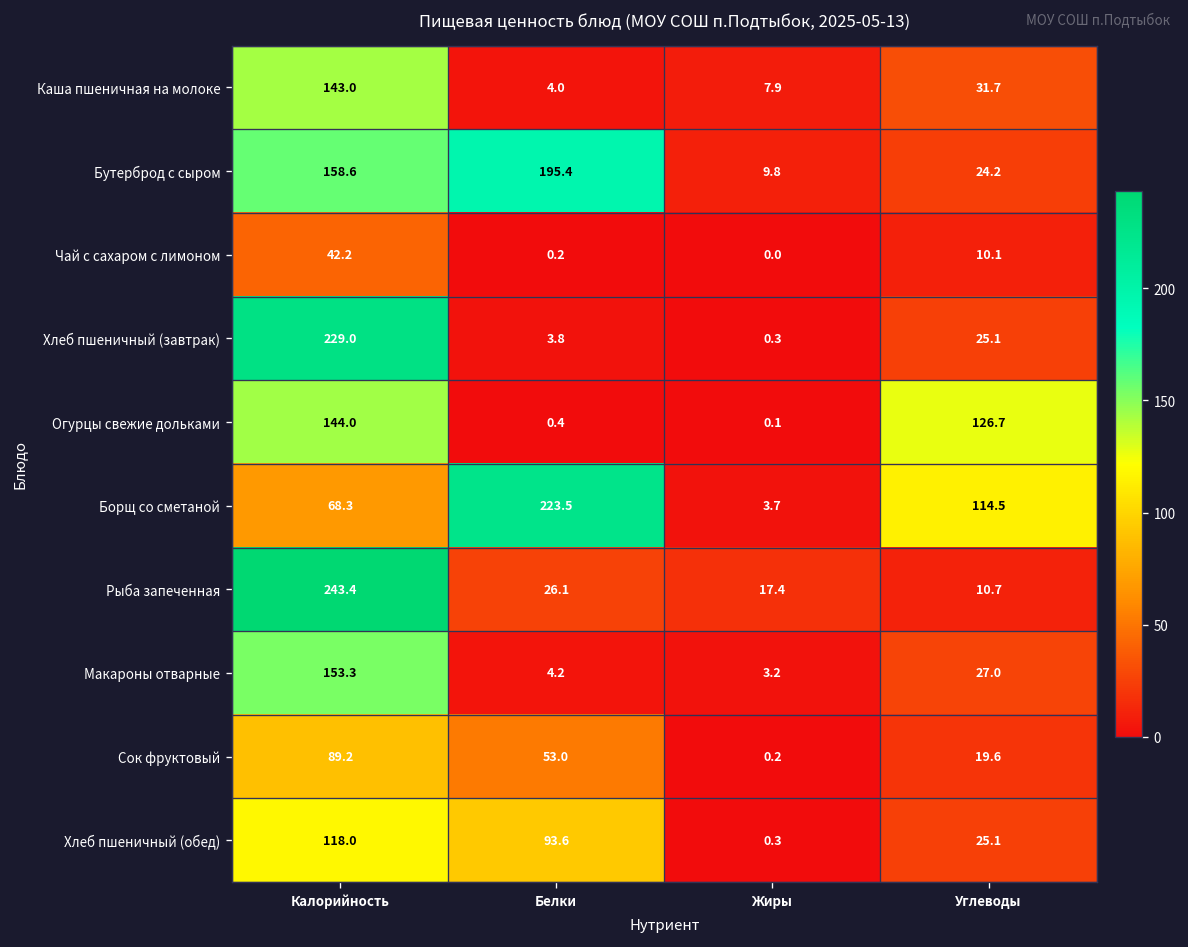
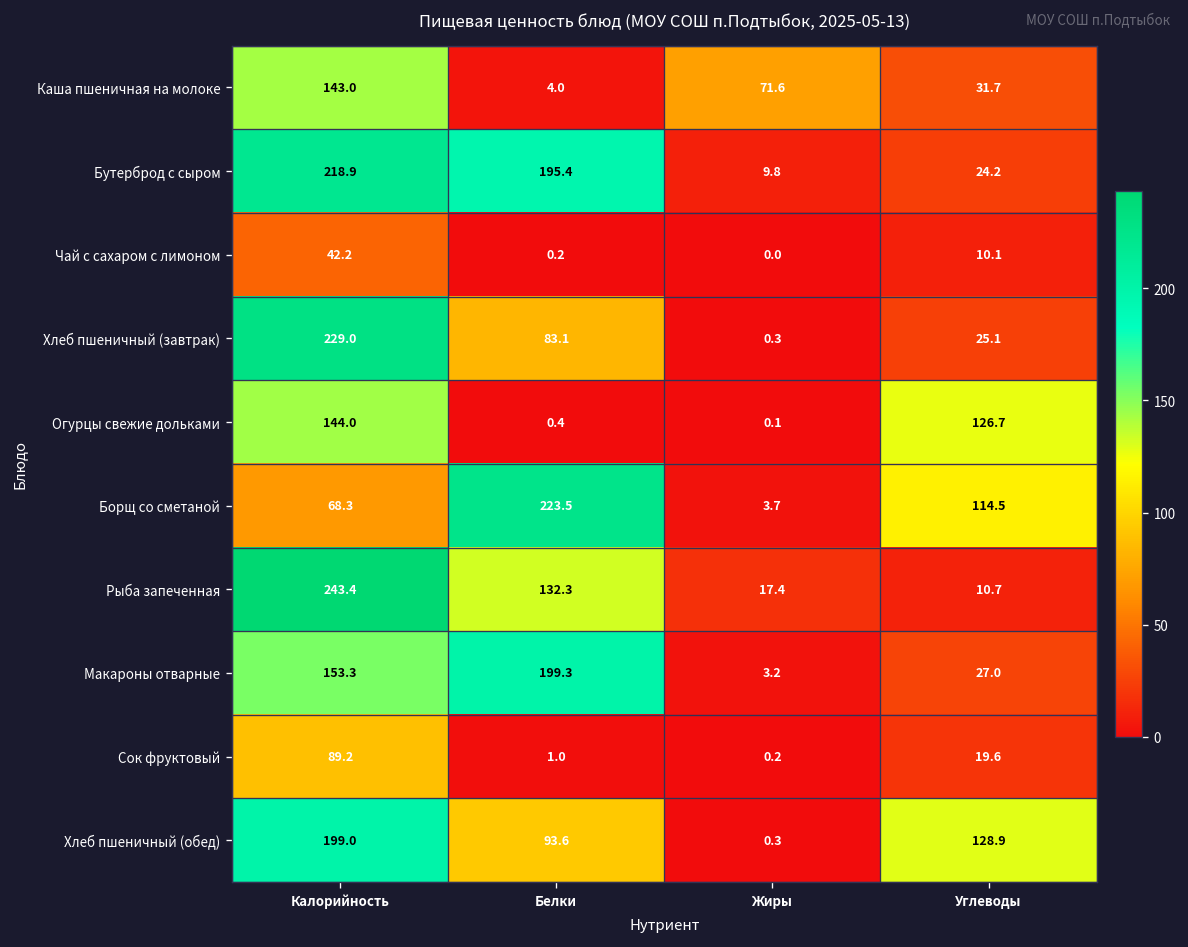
  {
    "Каша пшеничная на молоке": {
      "Калорийность": 143.0,
      "Белки": 4.0,
-     "Жиры": 7.9,
+     "Жиры": 71.6,
      "Углеводы": 31.7
    },
    "Бутерброд с сыром": {
-     "Калорийность": 158.6,
+     "Калорийность": 218.9,
      "Белки": 195.4,
      "Жиры": 9.8,
      "Углеводы": 24.2
    },
    "Чай с сахаром с лимоном": {
      "Калорийность": 42.2,
      "Белки": 0.2,
      "Жиры": 0.0,
      "Углеводы": 10.1
    },
    "Хлеб пшеничный (завтрак)": {
      "Калорийность": 229.0,
-     "Белки": 3.8,
+     "Белки": 83.1,
      "Жиры": 0.3,
      "Углеводы": 25.1
    },
    "Огурцы свежие дольками": {
      "Калорийность": 144.0,
      "Белки": 0.4,
      "Жиры": 0.1,
      "Углеводы": 126.7
    },
    "Борщ со сметаной": {
      "Калорийность": 68.3,
      "Белки": 223.5,
      "Жиры": 3.7,
      "Углеводы": 114.5
    },
    "Рыба запеченная": {
      "Калорийность": 243.4,
-     "Белки": 26.1,
+     "Белки": 132.3,
      "Жиры": 17.4,
      "Углеводы": 10.7
    },
    "Макароны отварные": {
      "Калорийность": 153.3,
-     "Белки": 4.2,
+     "Белки": 199.3,
      "Жиры": 3.2,
      "Углеводы": 27.0
    },
    "Сок фруктовый": {
      "Калорийность": 89.2,
-     "Белки": 53.0,
+     "Белки": 1.0,
      "Жиры": 0.2,
      "Углеводы": 19.6
    },
    "Хлеб пшеничный (обед)": {
-     "Калорийность": 118.0,
+     "Калорийность": 199.0,
      "Белки": 93.6,
      "Жиры": 0.3,
-     "Углеводы": 25.1
+     "Углеводы": 128.9
    }
  }
